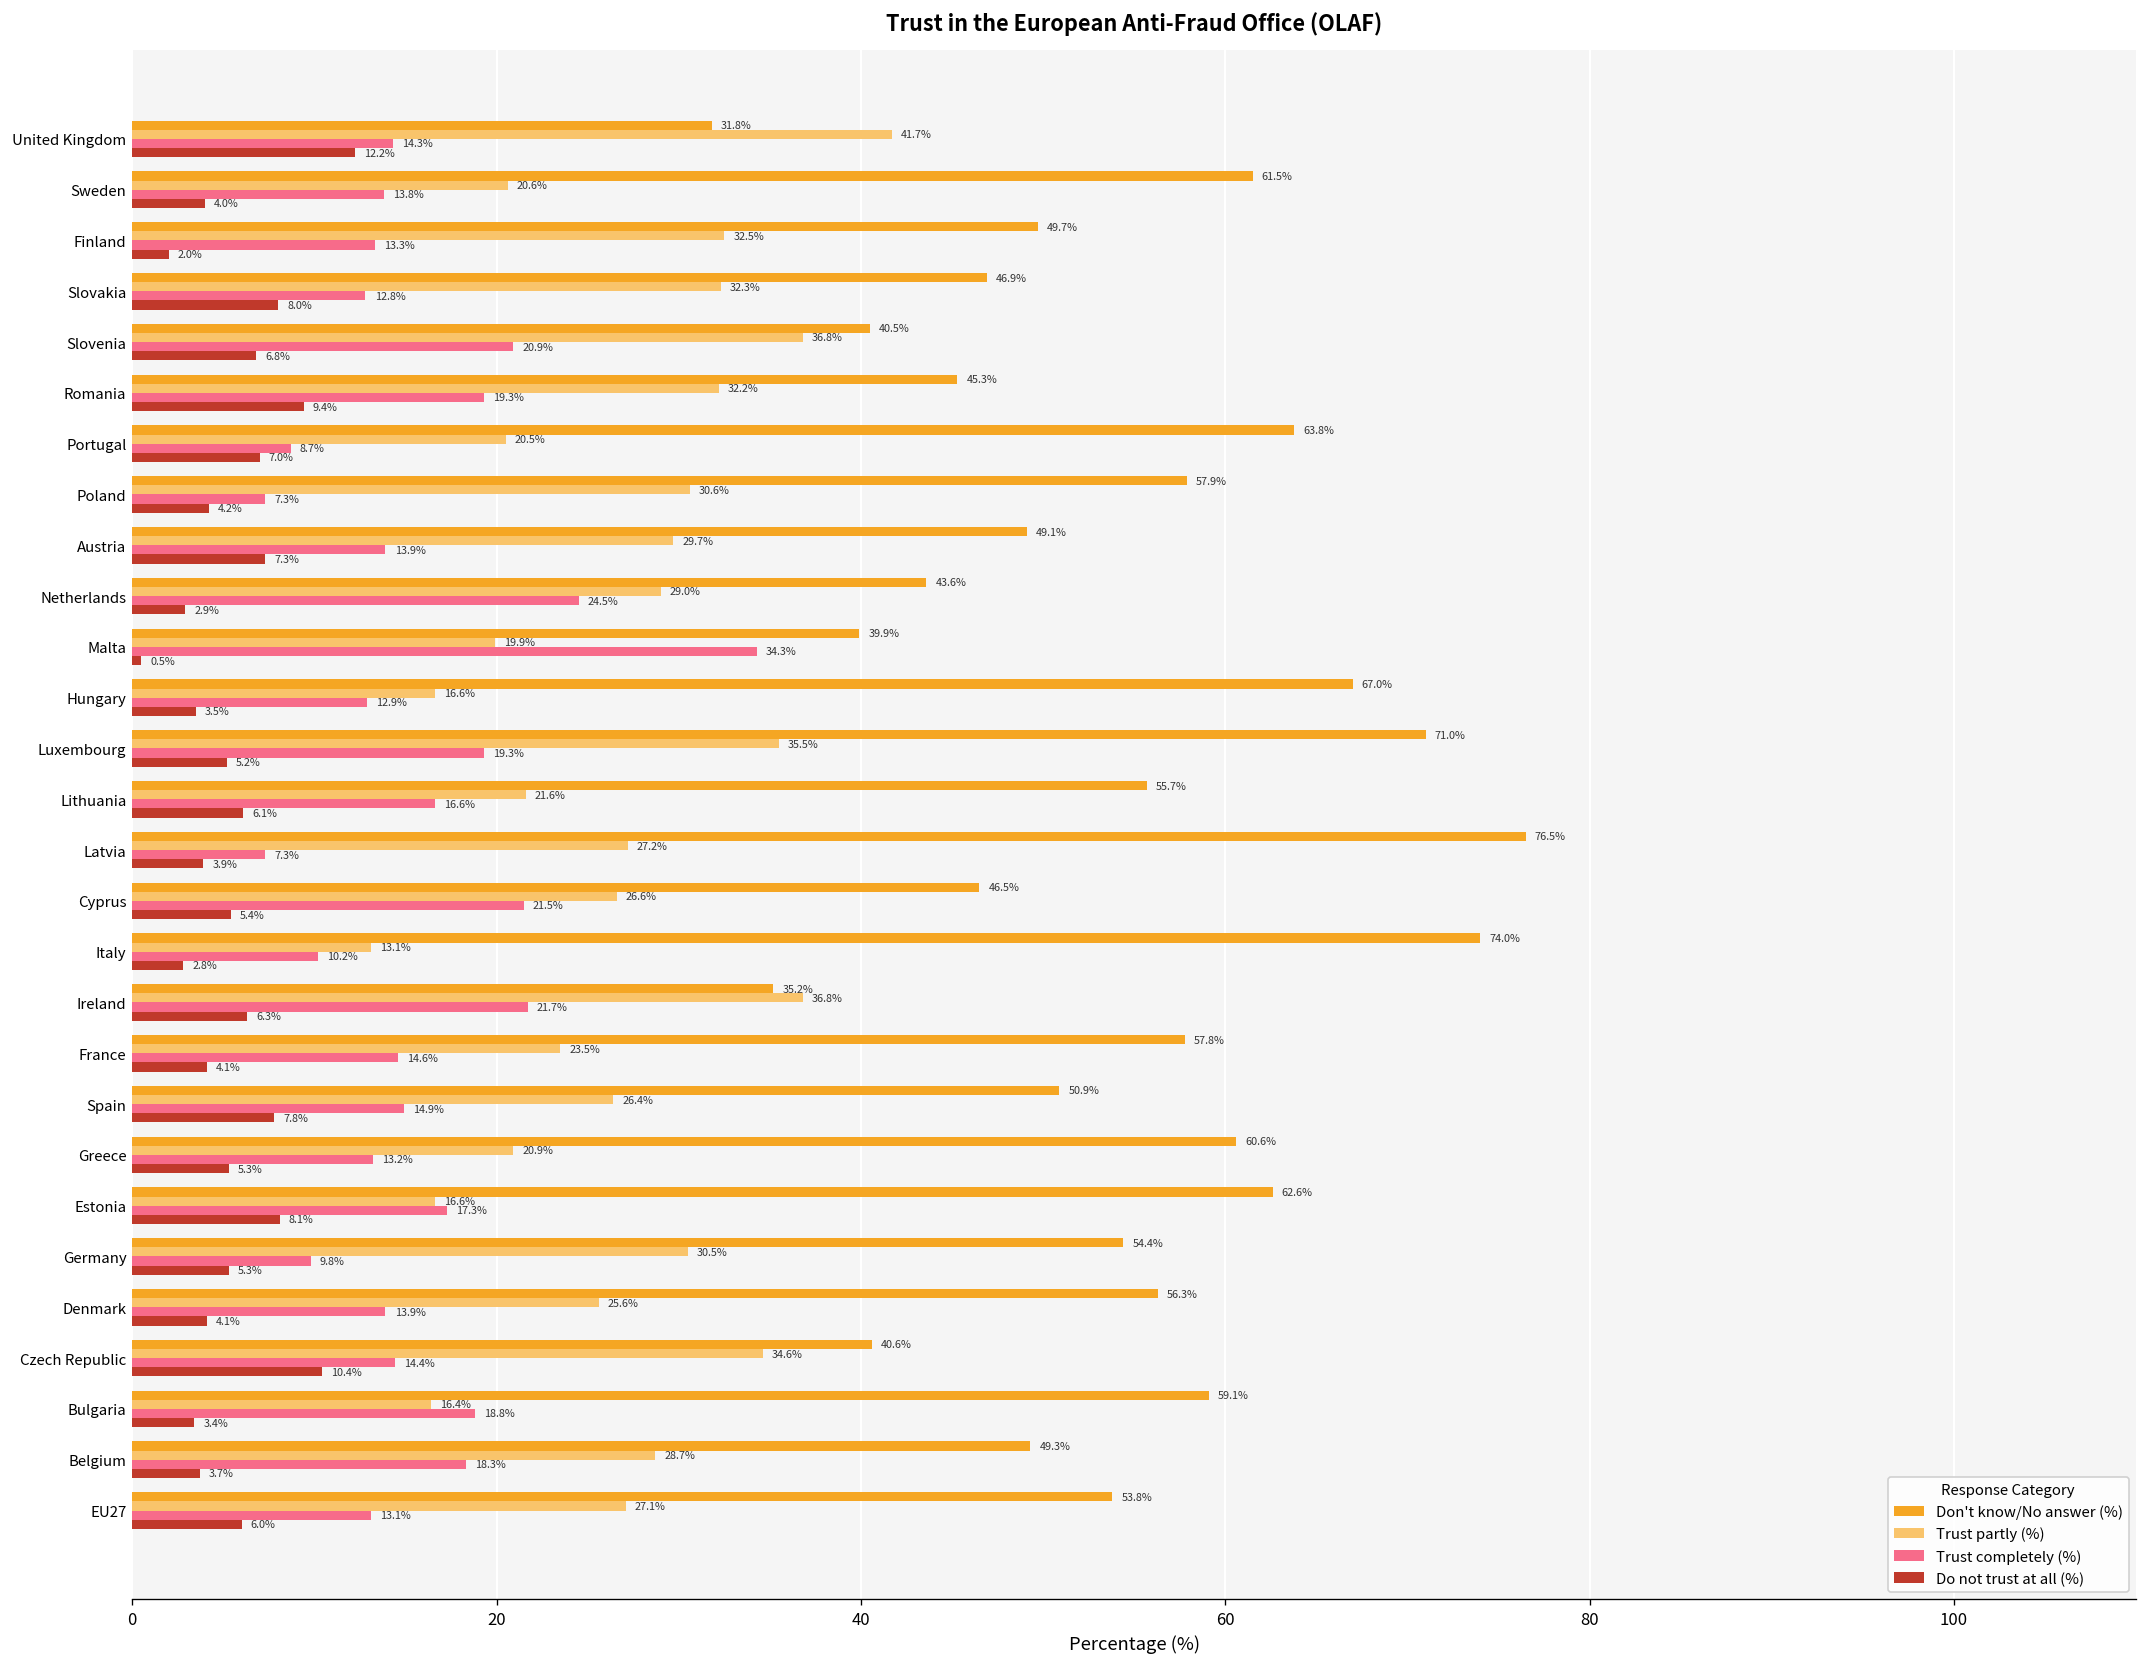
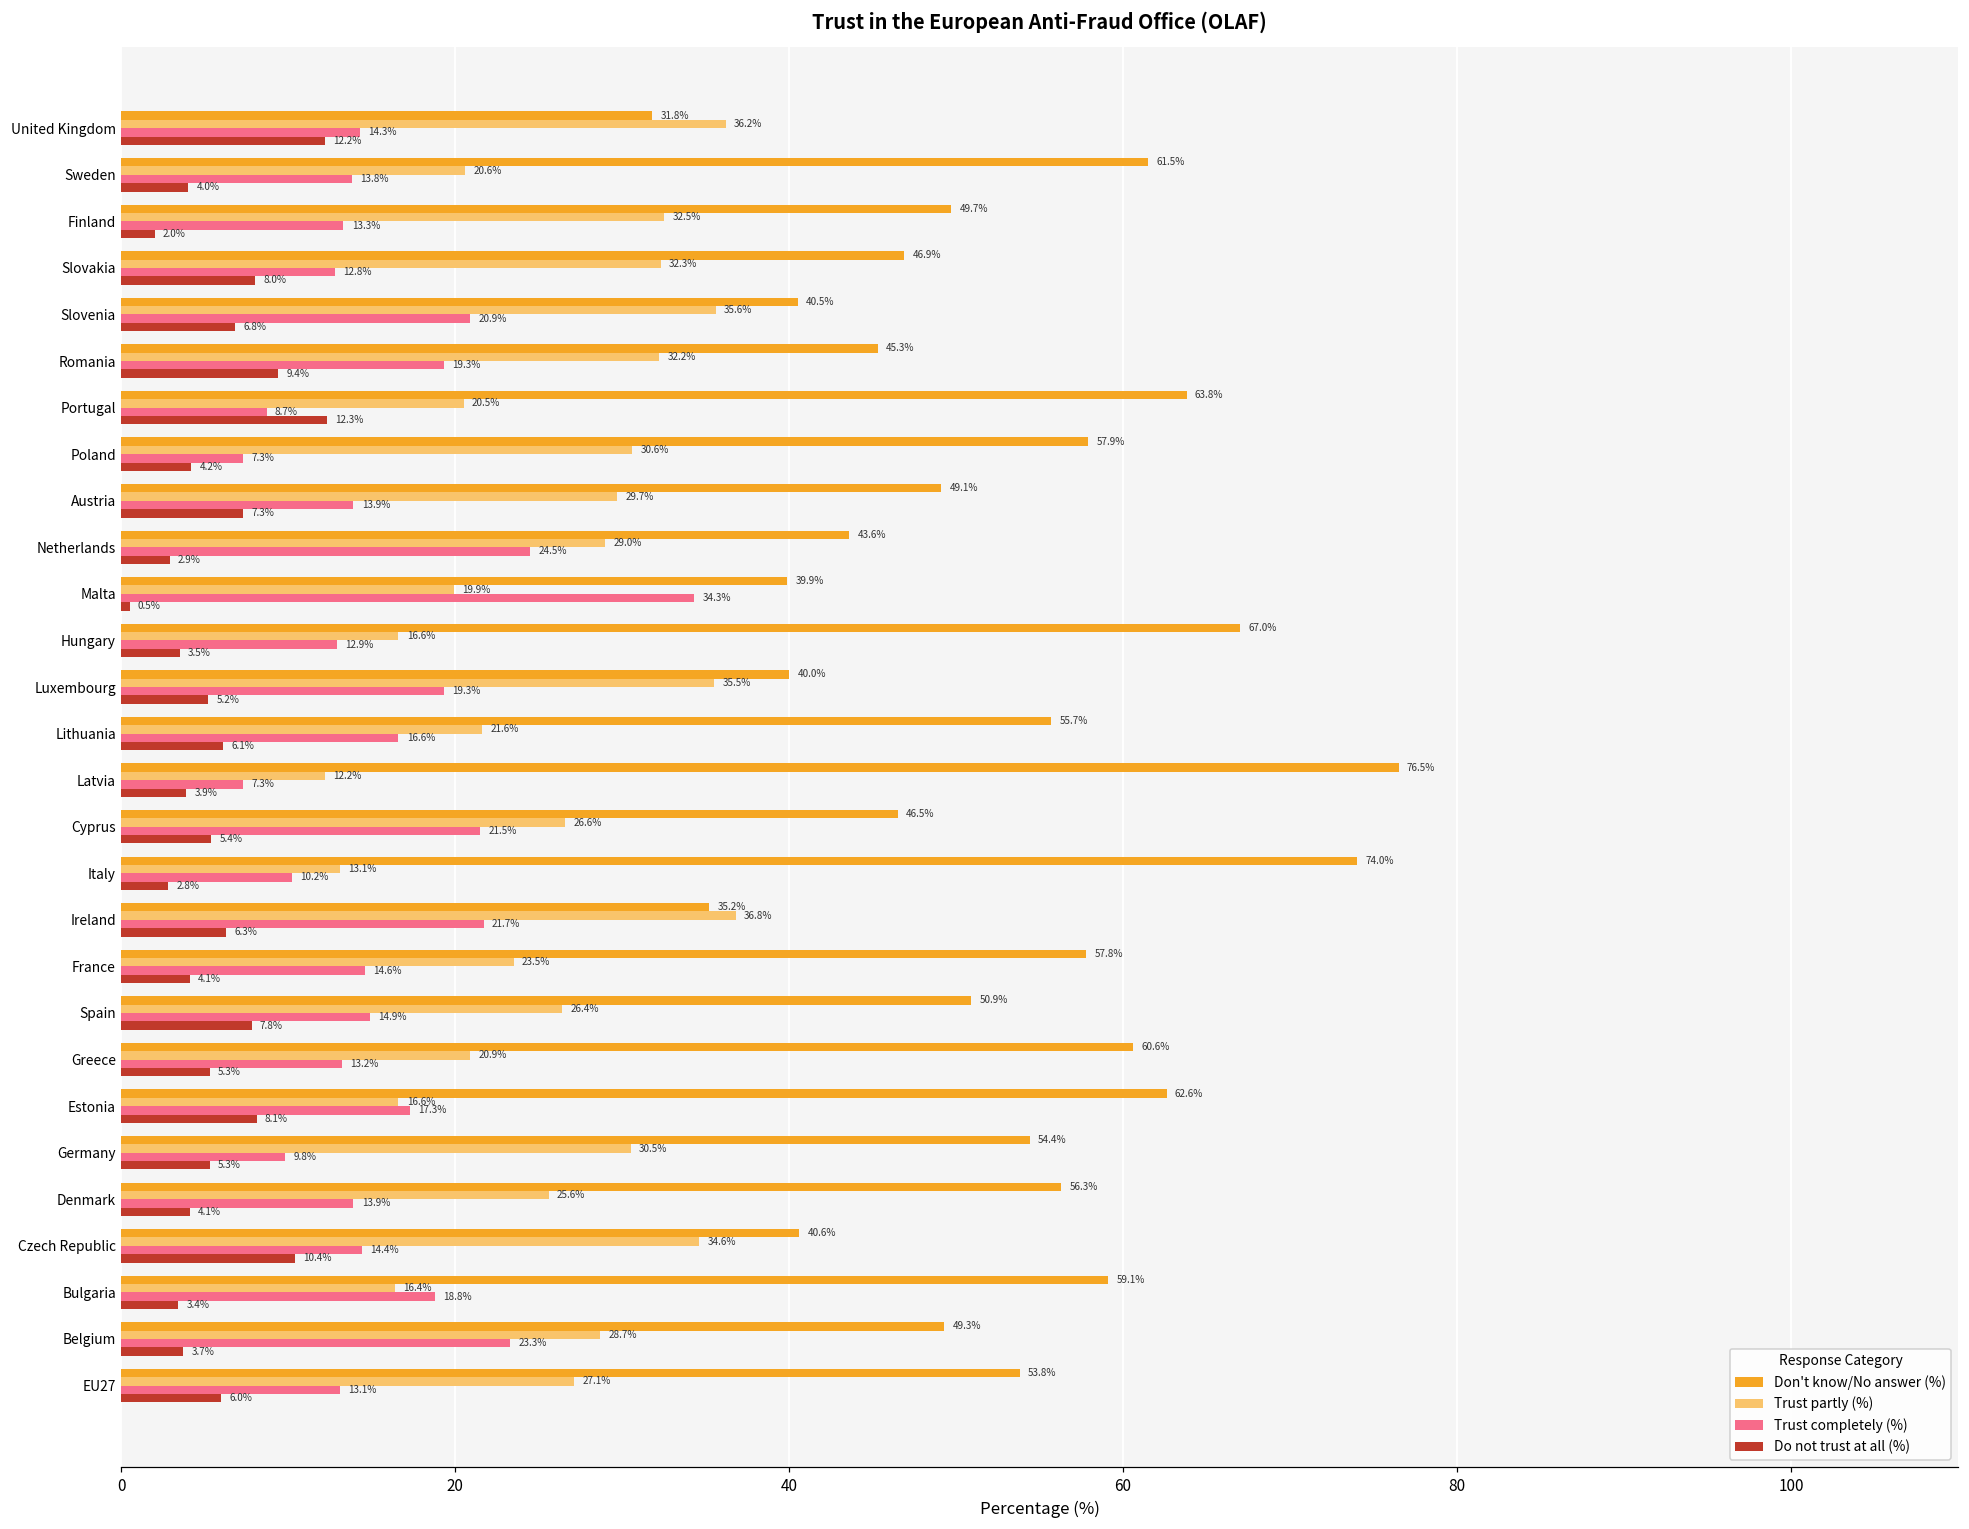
  {
    "Don't know/No answer (%)": {
      "United Kingdom": "31.8%",
      "Sweden": "61.5%",
      "Finland": "49.7%",
      "Slovakia": "46.9%",
      "Slovenia": "40.5%",
      "Romania": "45.3%",
      "Portugal": "63.8%",
      "Poland": "57.9%",
      "Austria": "49.1%",
      "Netherlands": "43.6%",
      "Malta": "39.9%",
      "Hungary": "67.0%",
-     "Luxembourg": "71.0%",
+     "Luxembourg": "40.0%",
      "Lithuania": "55.7%",
      "Latvia": "76.5%",
      "Cyprus": "46.5%",
      "Italy": "74.0%",
      "Ireland": "35.2%",
      "France": "57.8%",
      "Spain": "50.9%",
      "Greece": "60.6%",
      "Estonia": "62.6%",
      "Germany": "54.4%",
      "Denmark": "56.3%",
      "Czech Republic": "40.6%",
      "Bulgaria": "59.1%",
      "Belgium": "49.3%",
      "EU27": "53.8%"
    },
    "Trust partly (%)": {
-     "United Kingdom": "41.7%",
+     "United Kingdom": "36.2%",
      "Sweden": "20.6%",
      "Finland": "32.5%",
      "Slovakia": "32.3%",
-     "Slovenia": "36.8%",
+     "Slovenia": "35.6%",
      "Romania": "32.2%",
      "Portugal": "20.5%",
      "Poland": "30.6%",
      "Austria": "29.7%",
      "Netherlands": "29.0%",
      "Malta": "19.9%",
      "Hungary": "16.6%",
      "Luxembourg": "35.5%",
      "Lithuania": "21.6%",
-     "Latvia": "27.2%",
+     "Latvia": "12.2%",
      "Cyprus": "26.6%",
      "Italy": "13.1%",
      "Ireland": "36.8%",
      "France": "23.5%",
      "Spain": "26.4%",
      "Greece": "20.9%",
      "Estonia": "16.6%",
      "Germany": "30.5%",
      "Denmark": "25.6%",
      "Czech Republic": "34.6%",
      "Bulgaria": "16.4%",
      "Belgium": "28.7%",
      "EU27": "27.1%"
    },
    "Trust completely (%)": {
      "United Kingdom": "14.3%",
      "Sweden": "13.8%",
      "Finland": "13.3%",
      "Slovakia": "12.8%",
      "Slovenia": "20.9%",
      "Romania": "19.3%",
      "Portugal": "8.7%",
      "Poland": "7.3%",
      "Austria": "13.9%",
      "Netherlands": "24.5%",
      "Malta": "34.3%",
      "Hungary": "12.9%",
      "Luxembourg": "19.3%",
      "Lithuania": "16.6%",
      "Latvia": "7.3%",
      "Cyprus": "21.5%",
      "Italy": "10.2%",
      "Ireland": "21.7%",
      "France": "14.6%",
      "Spain": "14.9%",
      "Greece": "13.2%",
      "Estonia": "17.3%",
      "Germany": "9.8%",
      "Denmark": "13.9%",
      "Czech Republic": "14.4%",
      "Bulgaria": "18.8%",
-     "Belgium": "18.3%",
+     "Belgium": "23.3%",
      "EU27": "13.1%"
    },
    "Do not trust at all (%)": {
      "United Kingdom": "12.2%",
      "Sweden": "4.0%",
      "Finland": "2.0%",
      "Slovakia": "8.0%",
      "Slovenia": "6.8%",
      "Romania": "9.4%",
-     "Portugal": "7.0%",
+     "Portugal": "12.3%",
      "Poland": "4.2%",
      "Austria": "7.3%",
      "Netherlands": "2.9%",
      "Malta": "0.5%",
      "Hungary": "3.5%",
      "Luxembourg": "5.2%",
      "Lithuania": "6.1%",
      "Latvia": "3.9%",
      "Cyprus": "5.4%",
      "Italy": "2.8%",
      "Ireland": "6.3%",
      "France": "4.1%",
      "Spain": "7.8%",
      "Greece": "5.3%",
      "Estonia": "8.1%",
      "Germany": "5.3%",
      "Denmark": "4.1%",
      "Czech Republic": "10.4%",
      "Bulgaria": "3.4%",
      "Belgium": "3.7%",
      "EU27": "6.0%"
    }
  }
